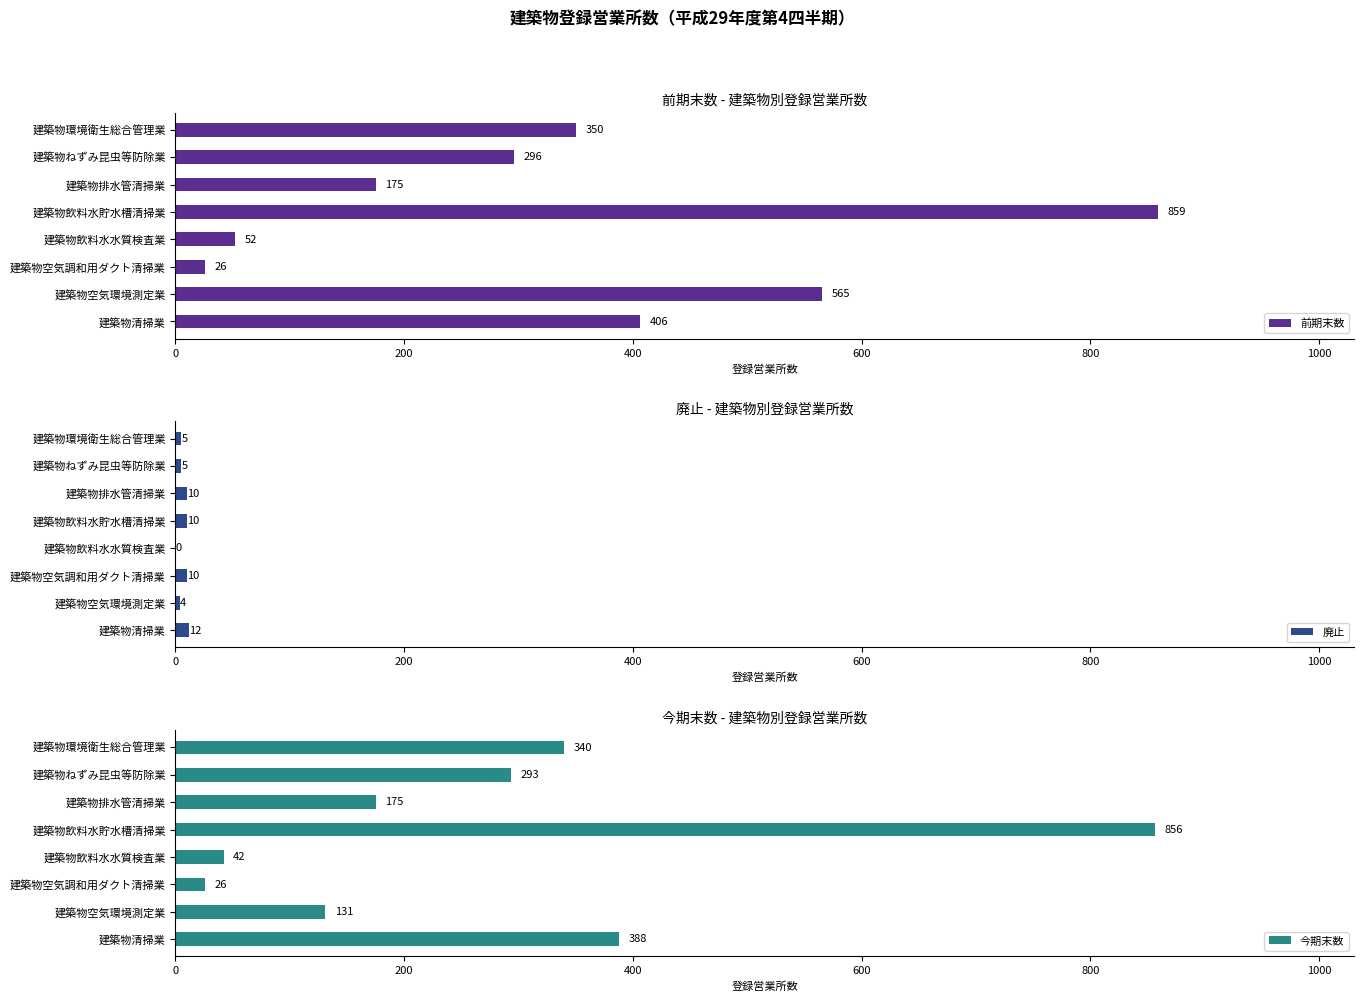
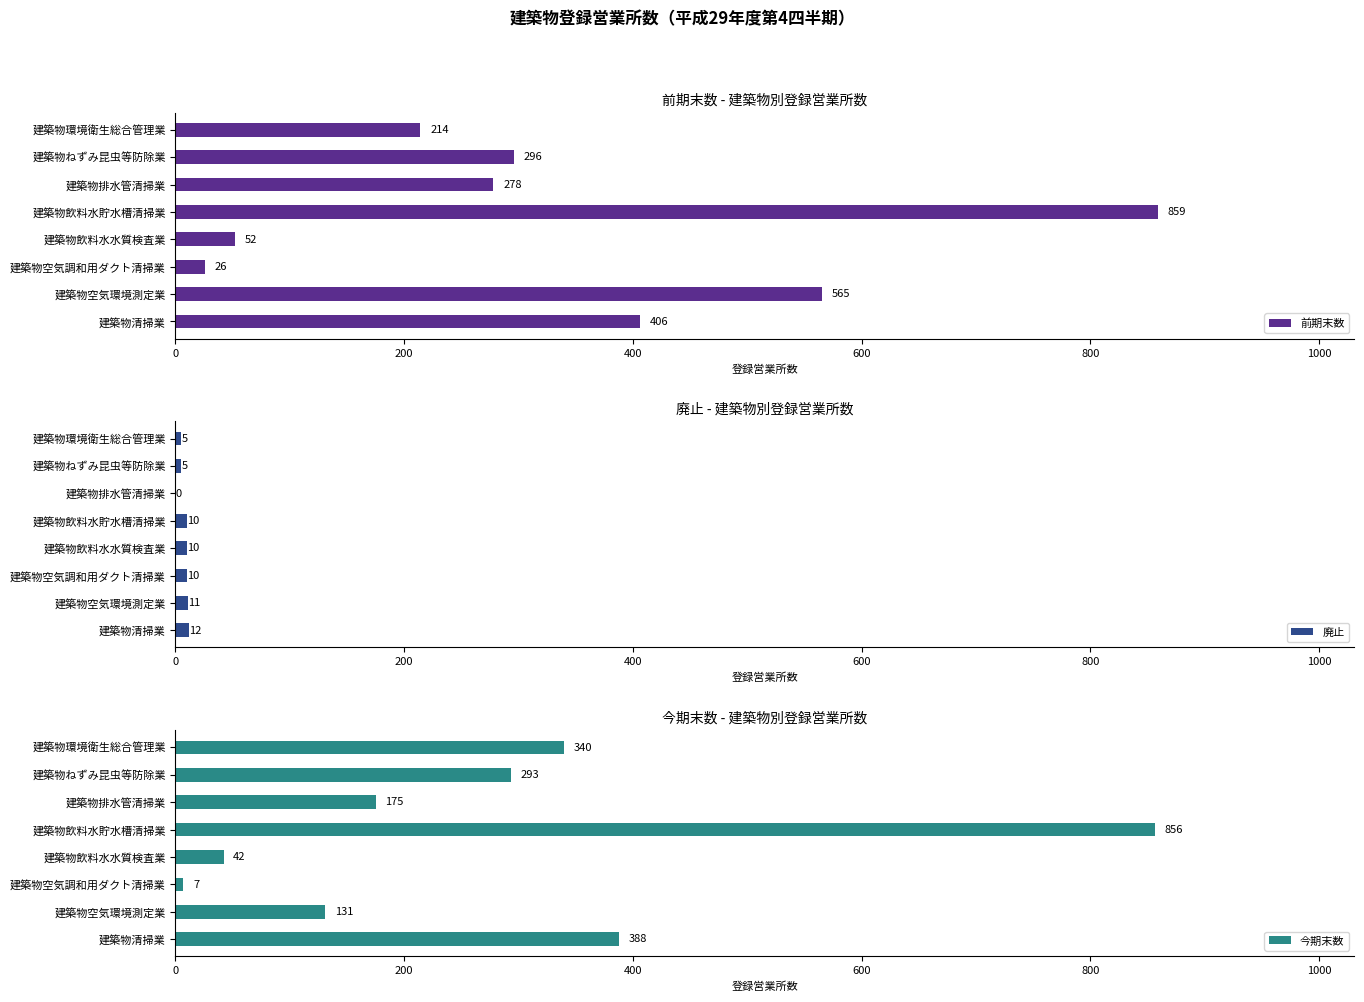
  {
    "前期末数 - 建築物別登録営業所数": {
-     "建築物環境衛生総合管理業": 350,
+     "建築物環境衛生総合管理業": 214,
      "建築物ねずみ昆虫等防除業": 296,
-     "建築物排水管清掃業": 175,
+     "建築物排水管清掃業": 278,
      "建築物飲料水貯水槽清掃業": 859,
      "建築物飲料水水質検査業": 52,
      "建築物空気調和用ダクト清掃業": 26,
      "建築物空気環境測定業": 565,
      "建築物清掃業": 406
    },
    "廃止 - 建築物別登録営業所数": {
      "建築物環境衛生総合管理業": 5,
      "建築物ねずみ昆虫等防除業": 5,
-     "建築物排水管清掃業": 10,
+     "建築物排水管清掃業": 0,
      "建築物飲料水貯水槽清掃業": 10,
-     "建築物飲料水水質検査業": 0,
+     "建築物飲料水水質検査業": 10,
      "建築物空気調和用ダクト清掃業": 10,
-     "建築物空気環境測定業": 4,
+     "建築物空気環境測定業": 11,
      "建築物清掃業": 12
    },
    "今期末数 - 建築物別登録営業所数": {
      "建築物環境衛生総合管理業": 340,
      "建築物ねずみ昆虫等防除業": 293,
      "建築物排水管清掃業": 175,
      "建築物飲料水貯水槽清掃業": 856,
      "建築物飲料水水質検査業": 42,
-     "建築物空気調和用ダクト清掃業": 26,
+     "建築物空気調和用ダクト清掃業": 7,
      "建築物空気環境測定業": 131,
      "建築物清掃業": 388
    }
  }
